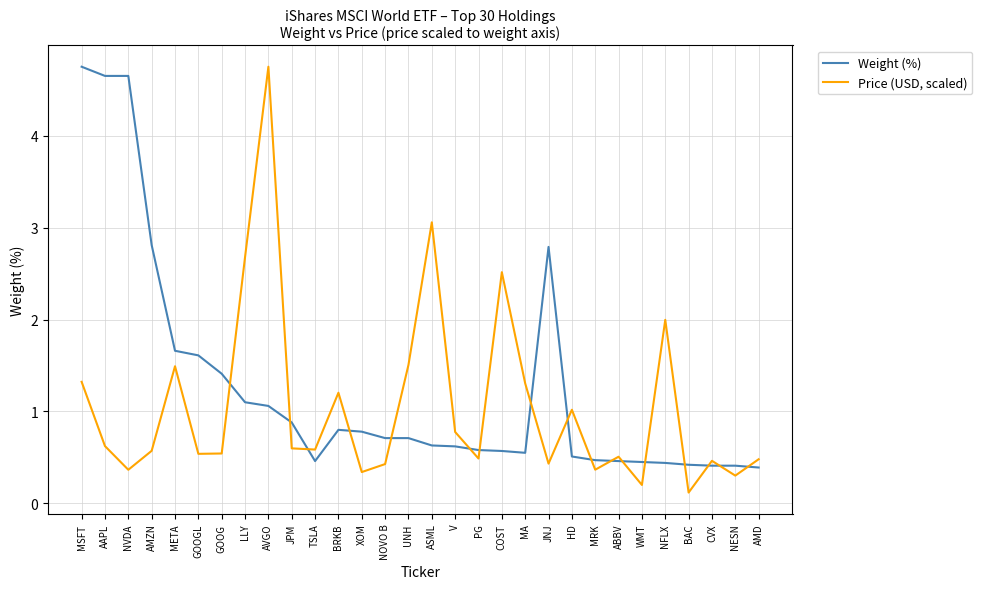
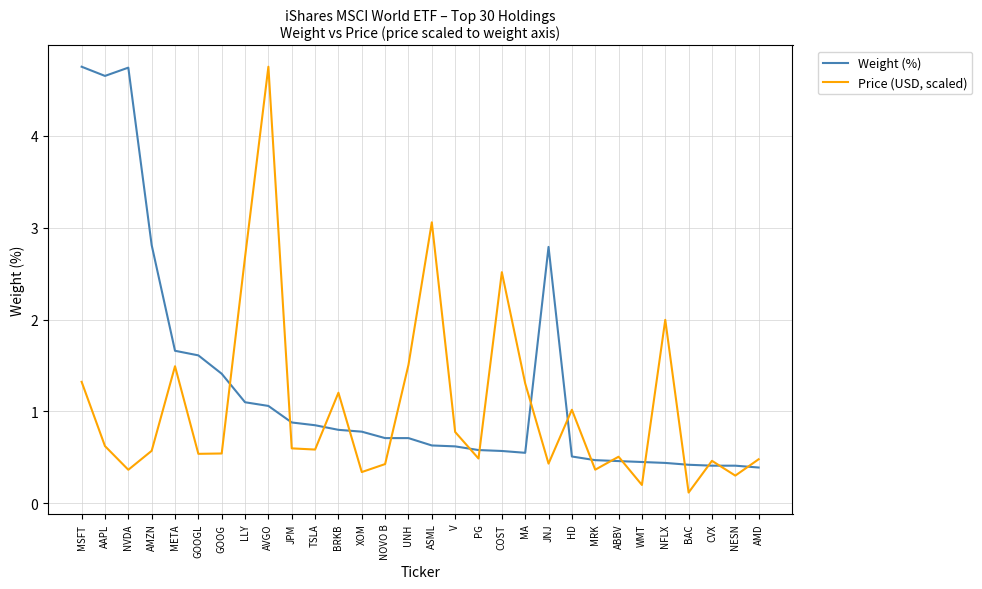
  {
    "Weight (%)": {
      "MSFT": 4.8,
      "AAPL": 4.7,
-     "NVDA": 4.65,
+     "NVDA": 4.74,
      "AMZN": 2.8,
      "META": 1.7,
      "GOOGL": 1.6,
      "GOOG": 1.4,
      "LLY": 1.1,
      "AVGO": 1.1,
      "JPM": 0.9,
-     "TSLA": 0.5,
+     "TSLA": 0.9,
      "BRKB": 0.8,
      "XOM": 0.8,
      "NOVO B": 0.7,
      "UNH": 0.7,
      "ASML": 0.6,
      "V": 0.6,
      "PG": 0.6,
      "COST": 0.6,
      "MA": 0.6,
      "JNJ": 2.8,
      "HD": 0.5,
      "MRK": 0.5,
      "ABBV": 0.5,
      "WMT": 0.5,
      "NFLX": 0.4,
      "BAC": 0.4,
      "CVX": 0.4,
      "NESN": 0.4,
      "AMD": 0.4
    },
    "Price (USD, scaled)": {
      "MSFT": 1.3,
      "AAPL": 0.6,
      "NVDA": 0.4,
      "AMZN": 0.6,
      "META": 1.5,
      "GOOGL": 0.5,
      "GOOG": 0.5,
      "LLY": 2.7,
      "AVGO": 4.8,
      "JPM": 0.6,
      "TSLA": 0.6,
      "BRKB": 1.2,
      "XOM": 0.3,
      "NOVO B": 0.4,
      "UNH": 1.5,
      "ASML": 3.1,
      "V": 0.8,
      "PG": 0.5,
      "COST": 2.5,
      "MA": 1.3,
      "JNJ": 0.4,
      "HD": 1.0,
      "MRK": 0.4,
      "ABBV": 0.5,
      "WMT": 0.2,
      "NFLX": 2.0,
      "BAC": 0.1,
      "CVX": 0.5,
      "NESN": 0.3,
      "AMD": 0.5
    }
  }
